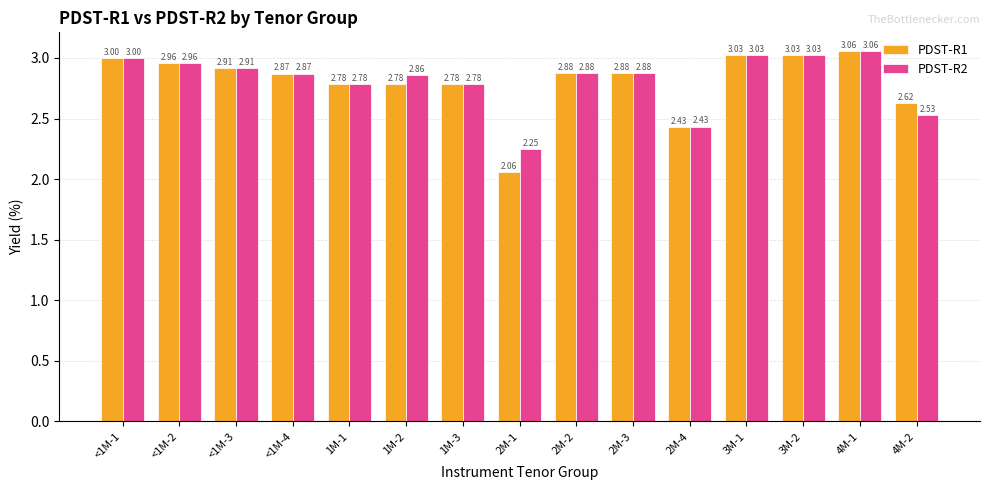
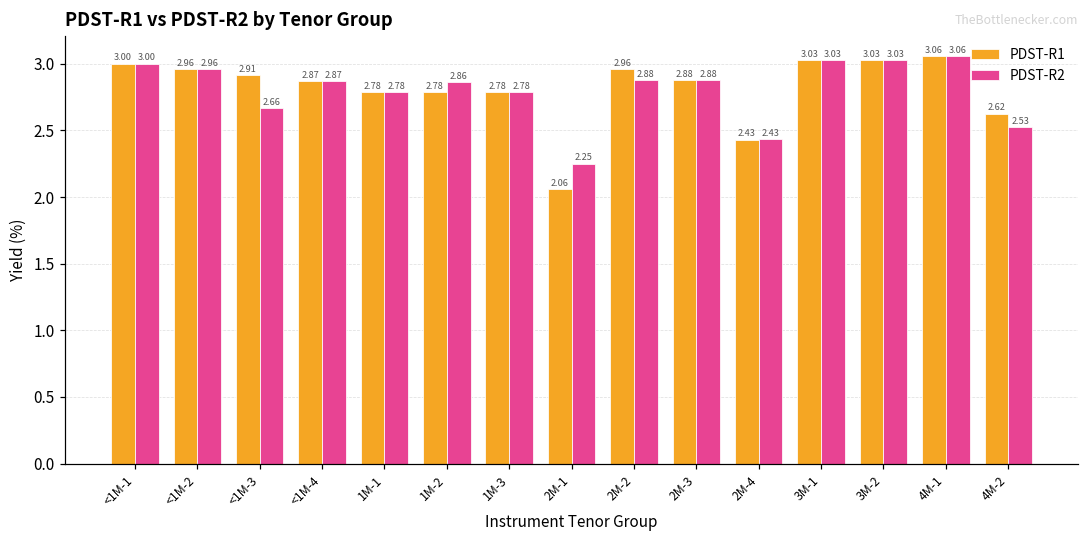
  {
    "PDST-R1": {
      "<1M-1": 3.00,
      "<1M-2": 2.96,
      "<1M-3": 2.91,
      "<1M-4": 2.87,
      "1M-1": 2.78,
      "1M-2": 2.78,
      "1M-3": 2.78,
      "2M-1": 2.06,
-     "2M-2": 2.88,
+     "2M-2": 2.96,
      "2M-3": 2.88,
      "2M-4": 2.43,
      "3M-1": 3.03,
      "3M-2": 3.03,
      "4M-1": 3.06,
      "4M-2": 2.62
    },
    "PDST-R2": {
      "<1M-1": 3.00,
      "<1M-2": 2.96,
-     "<1M-3": 2.91,
+     "<1M-3": 2.66,
      "<1M-4": 2.87,
      "1M-1": 2.78,
      "1M-2": 2.86,
      "1M-3": 2.78,
      "2M-1": 2.25,
      "2M-2": 2.88,
      "2M-3": 2.88,
      "2M-4": 2.43,
      "3M-1": 3.03,
      "3M-2": 3.03,
      "4M-1": 3.06,
      "4M-2": 2.53
    }
  }
